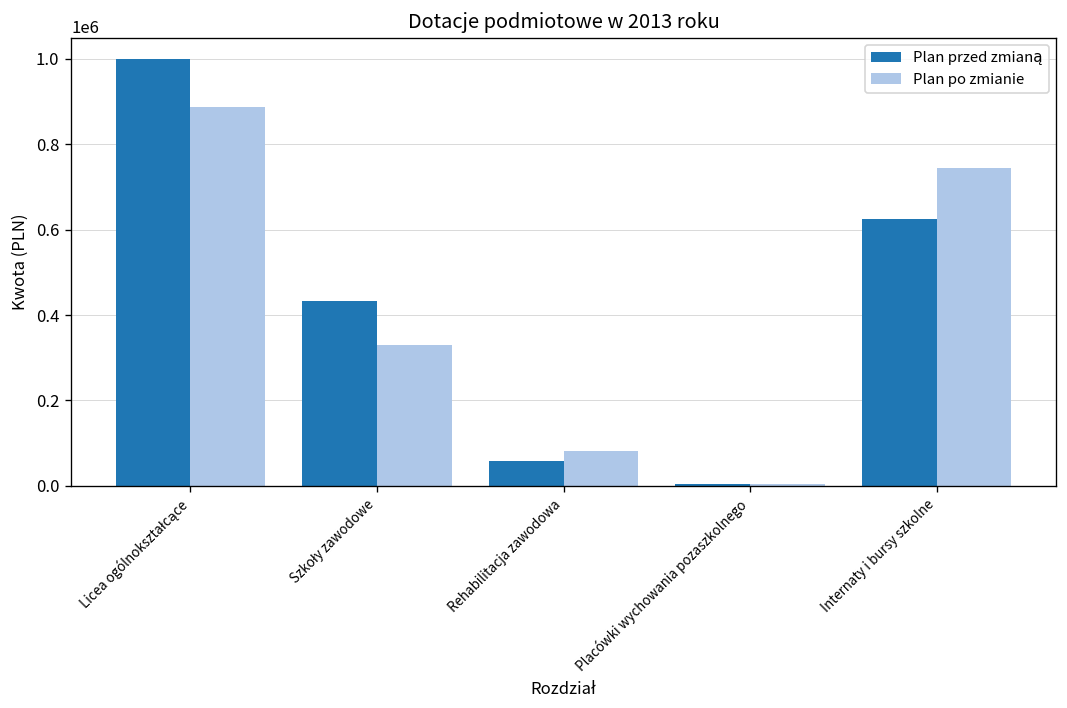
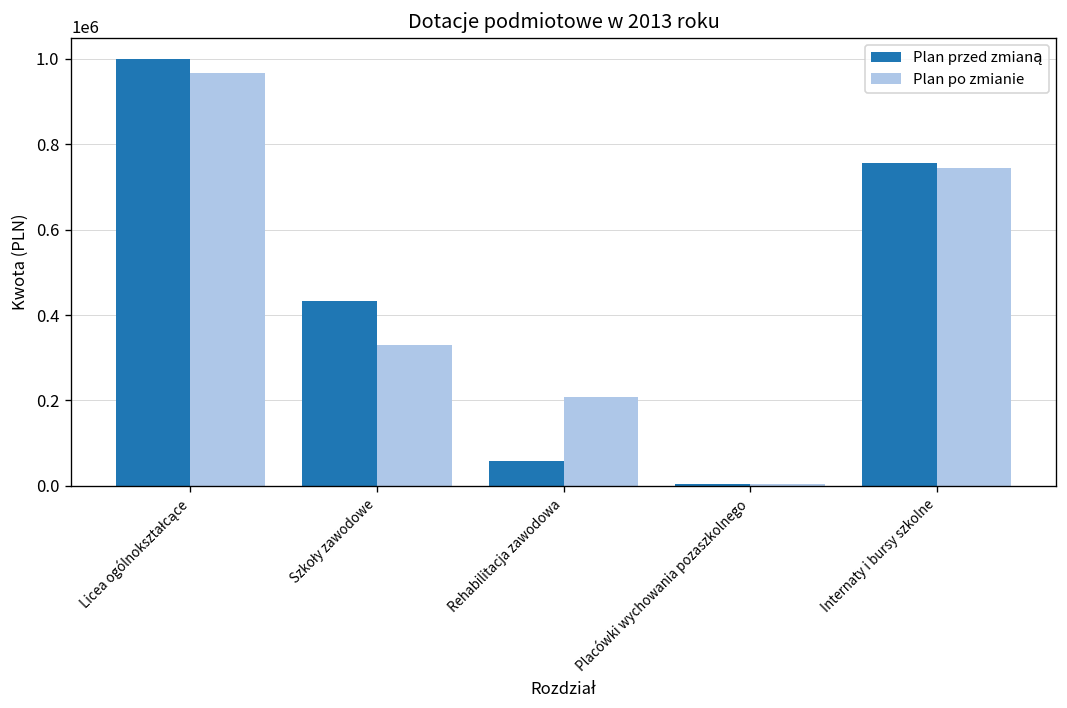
  {
    "Plan przed zmianą": {
      "Licea ogólnokształcące": 1000000,
      "Szkoły zawodowe": 430000,
      "Rehabilitacja zawodowa": 60000,
-     "Internaty i bursy szkolne": 620000
+     "Internaty i bursy szkolne": 760000
    },
    "Plan po zmianie": {
-     "Licea ogólnokształcące": 890000,
+     "Licea ogólnokształcące": 970000,
      "Szkoły zawodowe": 330000,
-     "Rehabilitacja zawodowa": 80000,
+     "Rehabilitacja zawodowa": 210000,
      "Internaty i bursy szkolne": 740000
    }
  }
